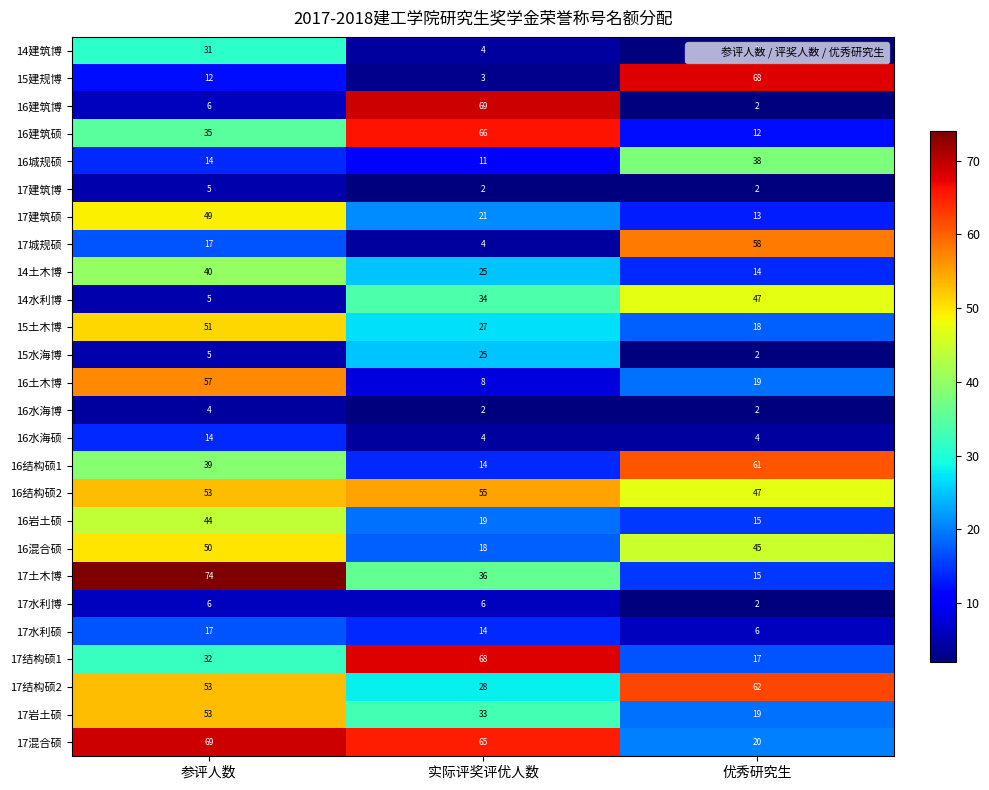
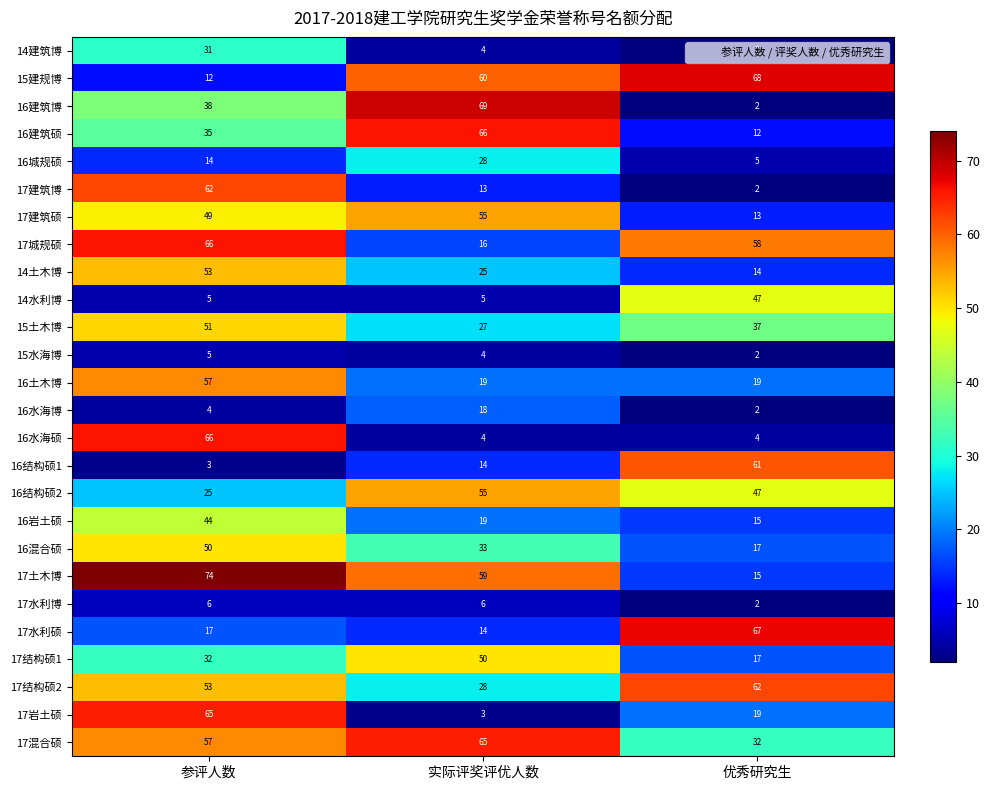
  {
    "14建筑博": {
      "参评人数": 31,
      "实际评奖评优人数": 4
    },
    "15建规博": {
      "参评人数": 12,
-     "实际评奖评优人数": 3,
+     "实际评奖评优人数": 60,
      "优秀研究生": 68
    },
    "16建筑博": {
-     "参评人数": 6,
+     "参评人数": 38,
      "实际评奖评优人数": 69,
      "优秀研究生": 2
    },
    "16建筑硕": {
      "参评人数": 35,
      "实际评奖评优人数": 66,
      "优秀研究生": 12
    },
    "16城规硕": {
      "参评人数": 14,
-     "实际评奖评优人数": 11,
-     "优秀研究生": 38
+     "实际评奖评优人数": 28,
+     "优秀研究生": 5
    },
    "17建筑博": {
-     "参评人数": 5,
-     "实际评奖评优人数": 2,
+     "参评人数": 62,
+     "实际评奖评优人数": 13,
      "优秀研究生": 2
    },
    "17建筑硕": {
      "参评人数": 49,
-     "实际评奖评优人数": 21,
+     "实际评奖评优人数": 55,
      "优秀研究生": 13
    },
    "17城规硕": {
-     "参评人数": 17,
-     "实际评奖评优人数": 4,
+     "参评人数": 66,
+     "实际评奖评优人数": 16,
      "优秀研究生": 58
    },
    "14土木博": {
-     "参评人数": 40,
+     "参评人数": 53,
      "实际评奖评优人数": 25,
      "优秀研究生": 14
    },
    "14水利博": {
      "参评人数": 5,
-     "实际评奖评优人数": 34,
+     "实际评奖评优人数": 5,
      "优秀研究生": 47
    },
    "15土木博": {
      "参评人数": 51,
      "实际评奖评优人数": 27,
-     "优秀研究生": 18
+     "优秀研究生": 37
    },
    "15水海博": {
      "参评人数": 5,
-     "实际评奖评优人数": 25,
+     "实际评奖评优人数": 4,
      "优秀研究生": 2
    },
    "16土木博": {
      "参评人数": 57,
-     "实际评奖评优人数": 8,
+     "实际评奖评优人数": 19,
      "优秀研究生": 19
    },
    "16水海博": {
      "参评人数": 4,
-     "实际评奖评优人数": 2,
+     "实际评奖评优人数": 18,
      "优秀研究生": 2
    },
    "16水海硕": {
-     "参评人数": 14,
+     "参评人数": 66,
      "实际评奖评优人数": 4,
      "优秀研究生": 4
    },
    "16结构硕1": {
-     "参评人数": 39,
+     "参评人数": 3,
      "实际评奖评优人数": 14,
      "优秀研究生": 61
    },
    "16结构硕2": {
-     "参评人数": 53,
+     "参评人数": 25,
      "实际评奖评优人数": 55,
      "优秀研究生": 47
    },
    "16岩土硕": {
      "参评人数": 44,
      "实际评奖评优人数": 19,
      "优秀研究生": 15
    },
    "16混合硕": {
      "参评人数": 50,
-     "实际评奖评优人数": 18,
-     "优秀研究生": 45
+     "实际评奖评优人数": 33,
+     "优秀研究生": 17
    },
    "17土木博": {
      "参评人数": 74,
-     "实际评奖评优人数": 36,
+     "实际评奖评优人数": 59,
      "优秀研究生": 15
    },
    "17水利博": {
      "参评人数": 6,
      "实际评奖评优人数": 6,
      "优秀研究生": 2
    },
    "17水利硕": {
      "参评人数": 17,
      "实际评奖评优人数": 14,
-     "优秀研究生": 6
+     "优秀研究生": 67
    },
    "17结构硕1": {
      "参评人数": 32,
-     "实际评奖评优人数": 68,
+     "实际评奖评优人数": 50,
      "优秀研究生": 17
    },
    "17结构硕2": {
      "参评人数": 53,
      "实际评奖评优人数": 28,
      "优秀研究生": 62
    },
    "17岩土硕": {
-     "参评人数": 53,
-     "实际评奖评优人数": 33,
+     "参评人数": 65,
+     "实际评奖评优人数": 3,
      "优秀研究生": 19
    },
    "17混合硕": {
-     "参评人数": 69,
+     "参评人数": 57,
      "实际评奖评优人数": 65,
-     "优秀研究生": 20
+     "优秀研究生": 32
    }
  }
